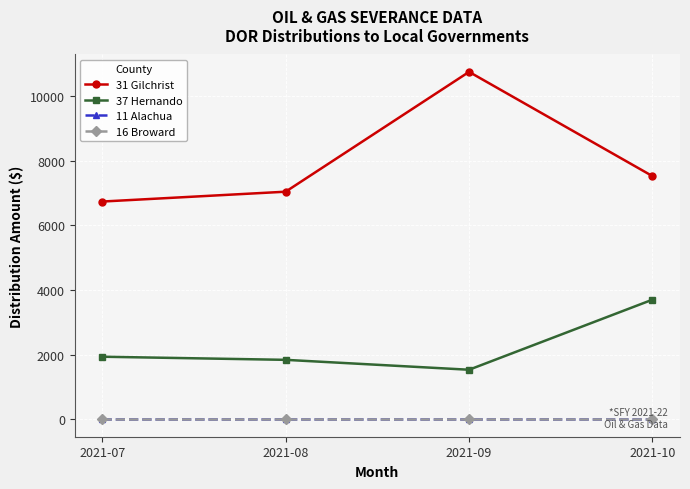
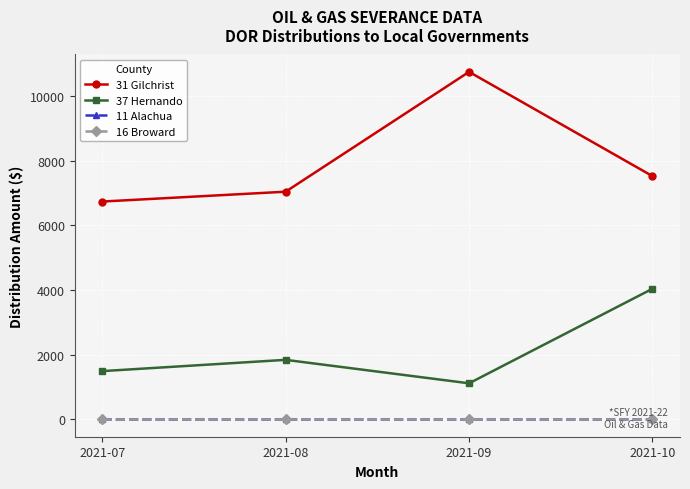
  {
    "31 Gilchrist": {
      "2021-07": 6700,
      "2021-08": 7000,
      "2021-09": 10800,
      "2021-10": 7500
    },
    "37 Hernando": {
-     "2021-07": 1900,
+     "2021-07": 1500,
      "2021-08": 1800,
-     "2021-09": 1500,
-     "2021-10": 3700
+     "2021-09": 1100,
+     "2021-10": 4000
    },
    "16 Broward": {
      "2021-07": 0,
      "2021-08": 0,
      "2021-09": 0
    }
  }
